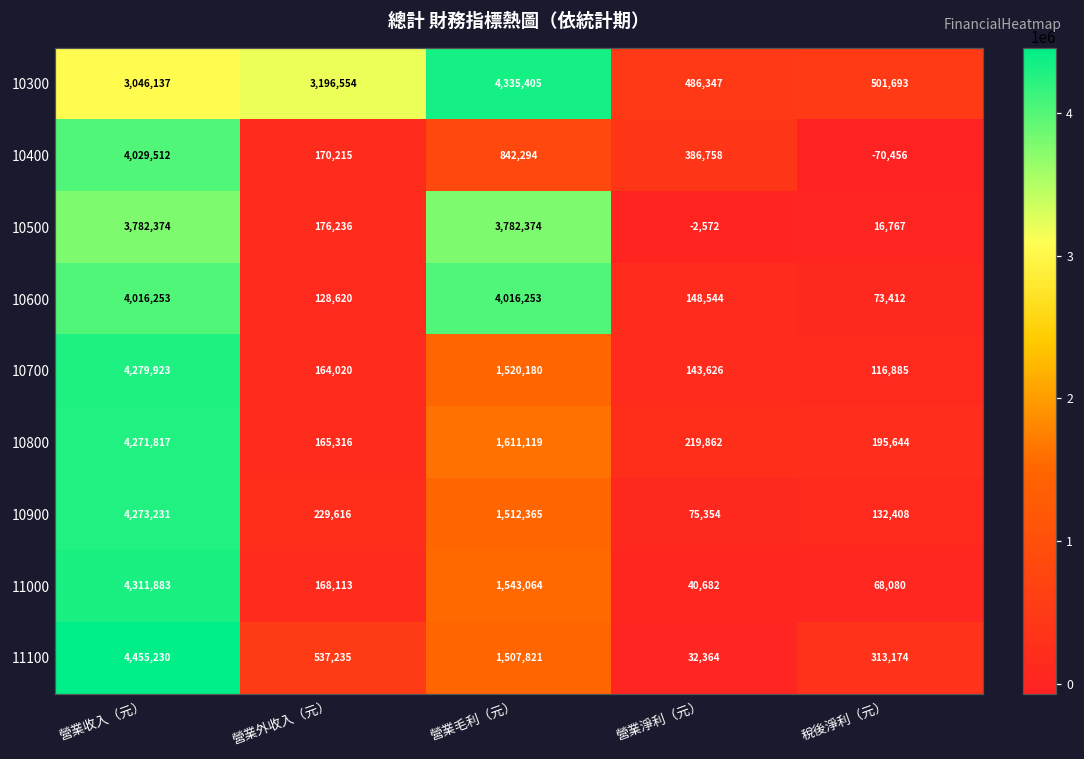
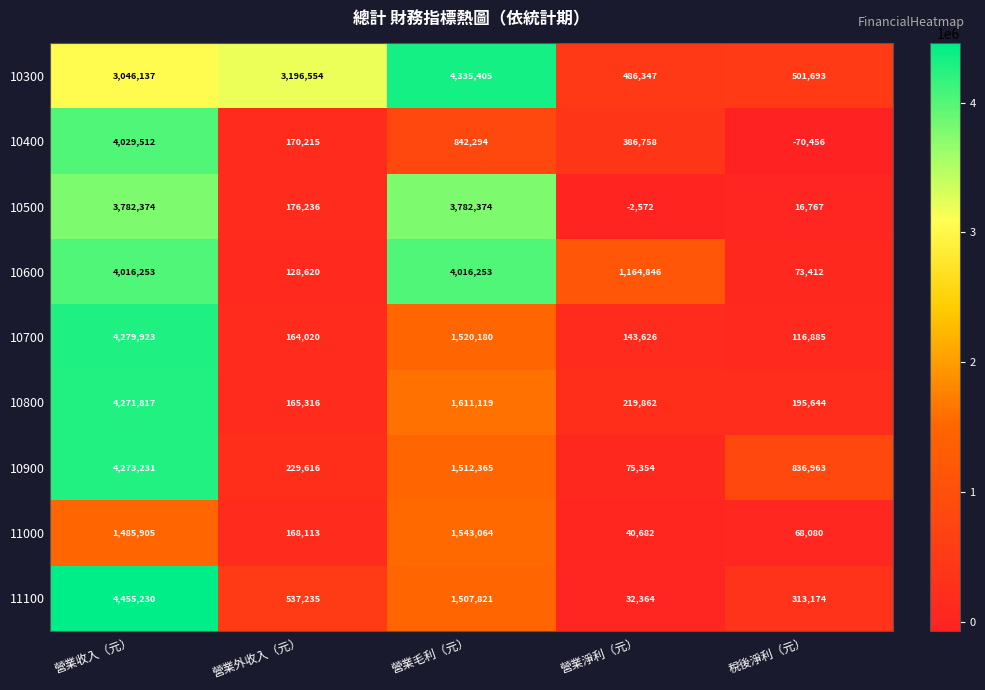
  {
    "10300": {
      "營業收入（元）": "3,046,137",
      "營業外收入（元）": "3,196,554",
      "營業毛利（元）": "4,335,405",
      "營業淨利（元）": "486,347",
      "稅後淨利（元）": "501,693"
    },
    "10400": {
      "營業收入（元）": "4,029,512",
      "營業外收入（元）": "170,215",
      "營業毛利（元）": "842,294",
      "營業淨利（元）": "386,758",
      "稅後淨利（元）": "-70,456"
    },
    "10500": {
      "營業收入（元）": "3,782,374",
      "營業外收入（元）": "176,236",
      "營業毛利（元）": "3,782,374",
      "營業淨利（元）": "-2,572",
      "稅後淨利（元）": "16,767"
    },
    "10600": {
      "營業收入（元）": "4,016,253",
      "營業外收入（元）": "128,620",
      "營業毛利（元）": "4,016,253",
-     "營業淨利（元）": "148,544",
+     "營業淨利（元）": "1,164,846",
      "稅後淨利（元）": "73,412"
    },
    "10700": {
      "營業收入（元）": "4,279,923",
      "營業外收入（元）": "164,020",
      "營業毛利（元）": "1,520,180",
      "營業淨利（元）": "143,626",
      "稅後淨利（元）": "116,885"
    },
    "10800": {
      "營業收入（元）": "4,271,817",
      "營業外收入（元）": "165,316",
      "營業毛利（元）": "1,611,119",
      "營業淨利（元）": "219,862",
      "稅後淨利（元）": "195,644"
    },
    "10900": {
      "營業收入（元）": "4,273,231",
      "營業外收入（元）": "229,616",
      "營業毛利（元）": "1,512,365",
      "營業淨利（元）": "75,354",
-     "稅後淨利（元）": "132,408"
+     "稅後淨利（元）": "836,963"
    },
    "11000": {
-     "營業收入（元）": "4,311,883",
+     "營業收入（元）": "1,485,905",
      "營業外收入（元）": "168,113",
      "營業毛利（元）": "1,543,064",
      "營業淨利（元）": "40,682",
      "稅後淨利（元）": "68,080"
    },
    "11100": {
      "營業收入（元）": "4,455,230",
      "營業外收入（元）": "537,235",
      "營業毛利（元）": "1,507,821",
      "營業淨利（元）": "32,364",
      "稅後淨利（元）": "313,174"
    }
  }
